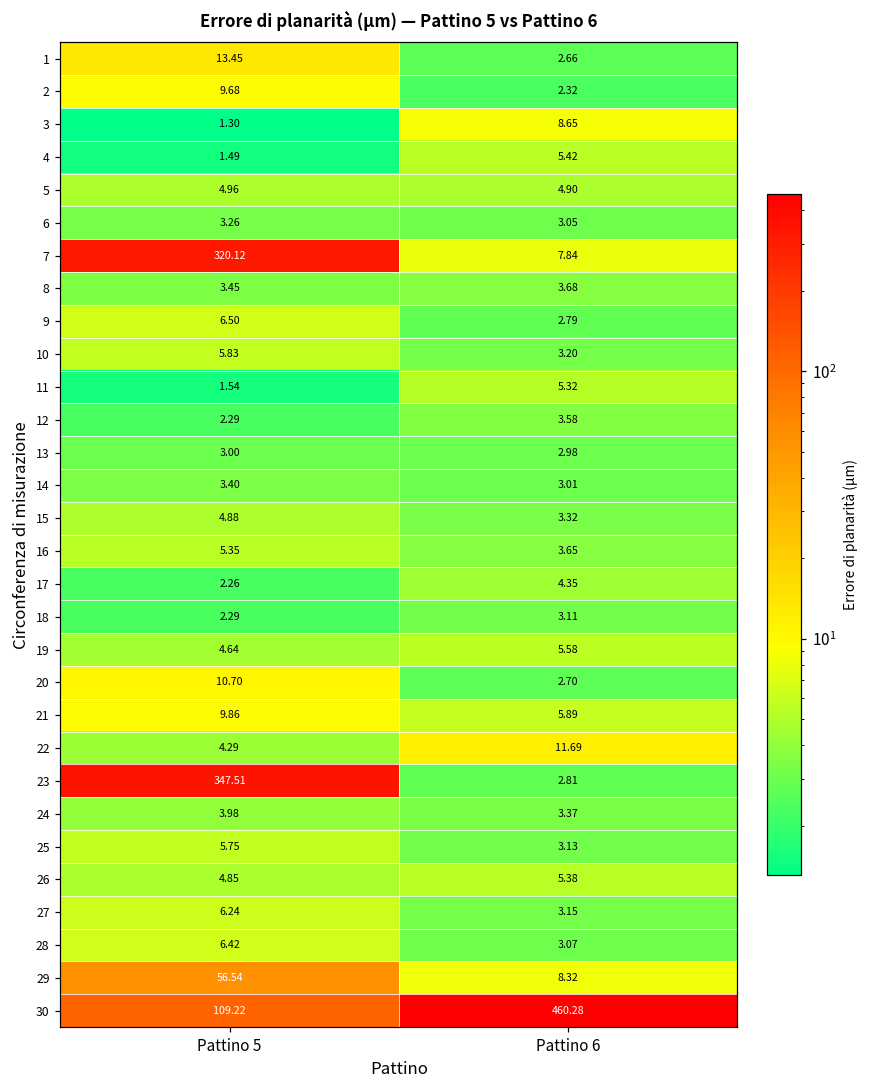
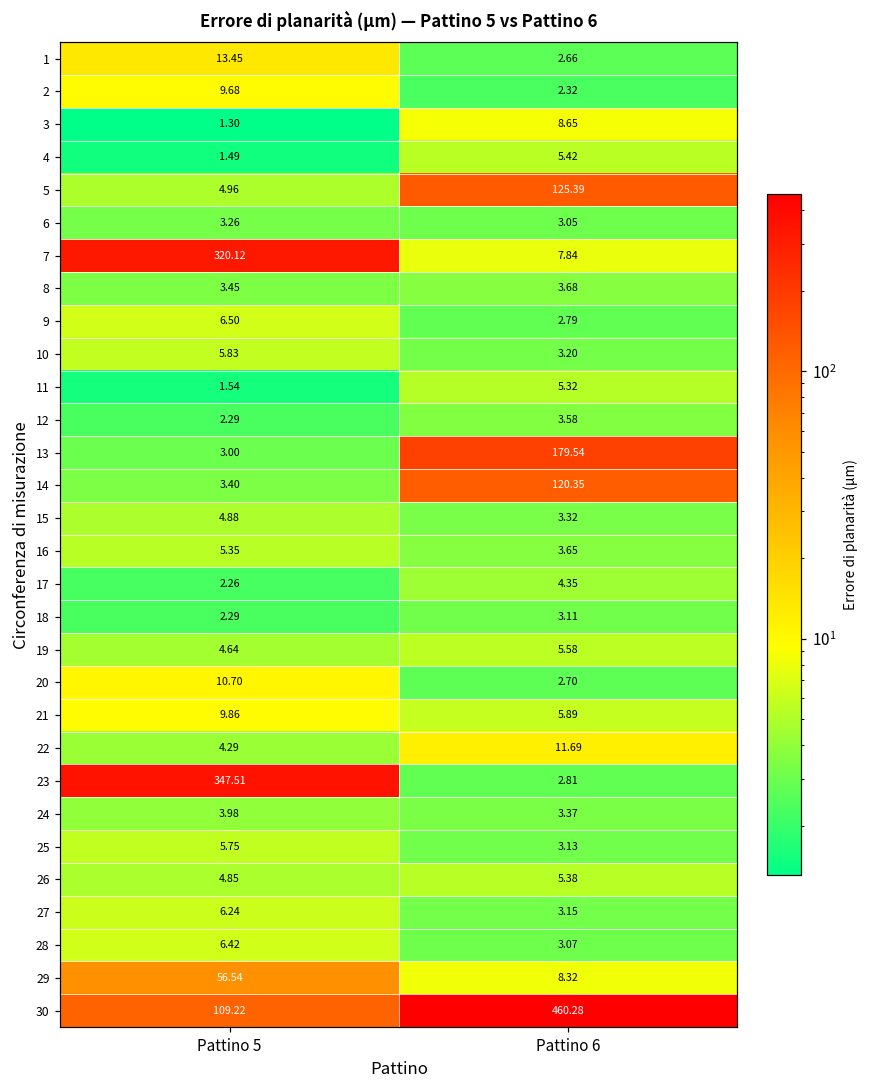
  {
    "1": {
      "Pattino 5": 13.45,
      "Pattino 6": 2.66
    },
    "2": {
      "Pattino 5": 9.68,
      "Pattino 6": 2.32
    },
    "3": {
      "Pattino 5": 1.30,
      "Pattino 6": 8.65
    },
    "4": {
      "Pattino 5": 1.49,
      "Pattino 6": 5.42
    },
    "5": {
      "Pattino 5": 4.96,
-     "Pattino 6": 4.90
+     "Pattino 6": 125.39
    },
    "6": {
      "Pattino 5": 3.26,
      "Pattino 6": 3.05
    },
    "7": {
      "Pattino 5": 320.12,
      "Pattino 6": 7.84
    },
    "8": {
      "Pattino 5": 3.45,
      "Pattino 6": 3.68
    },
    "9": {
      "Pattino 5": 6.50,
      "Pattino 6": 2.79
    },
    "10": {
      "Pattino 5": 5.83,
      "Pattino 6": 3.20
    },
    "11": {
      "Pattino 5": 1.54,
      "Pattino 6": 5.32
    },
    "12": {
      "Pattino 5": 2.29,
      "Pattino 6": 3.58
    },
    "13": {
      "Pattino 5": 3.00,
-     "Pattino 6": 2.98
+     "Pattino 6": 179.54
    },
    "14": {
      "Pattino 5": 3.40,
-     "Pattino 6": 3.01
+     "Pattino 6": 120.35
    },
    "15": {
      "Pattino 5": 4.88,
      "Pattino 6": 3.32
    },
    "16": {
      "Pattino 5": 5.35,
      "Pattino 6": 3.65
    },
    "17": {
      "Pattino 5": 2.26,
      "Pattino 6": 4.35
    },
    "18": {
      "Pattino 5": 2.29,
      "Pattino 6": 3.11
    },
    "19": {
      "Pattino 5": 4.64,
      "Pattino 6": 5.58
    },
    "20": {
      "Pattino 5": 10.70,
      "Pattino 6": 2.70
    },
    "21": {
      "Pattino 5": 9.86,
      "Pattino 6": 5.89
    },
    "22": {
      "Pattino 5": 4.29,
      "Pattino 6": 11.69
    },
    "23": {
      "Pattino 5": 347.51,
      "Pattino 6": 2.81
    },
    "24": {
      "Pattino 5": 3.98,
      "Pattino 6": 3.37
    },
    "25": {
      "Pattino 5": 5.75,
      "Pattino 6": 3.13
    },
    "26": {
      "Pattino 5": 4.85,
      "Pattino 6": 5.38
    },
    "27": {
      "Pattino 5": 6.24,
      "Pattino 6": 3.15
    },
    "28": {
      "Pattino 5": 6.42,
      "Pattino 6": 3.07
    },
    "29": {
      "Pattino 5": 56.54,
      "Pattino 6": 8.32
    },
    "30": {
      "Pattino 5": 109.22,
      "Pattino 6": 460.28
    }
  }
